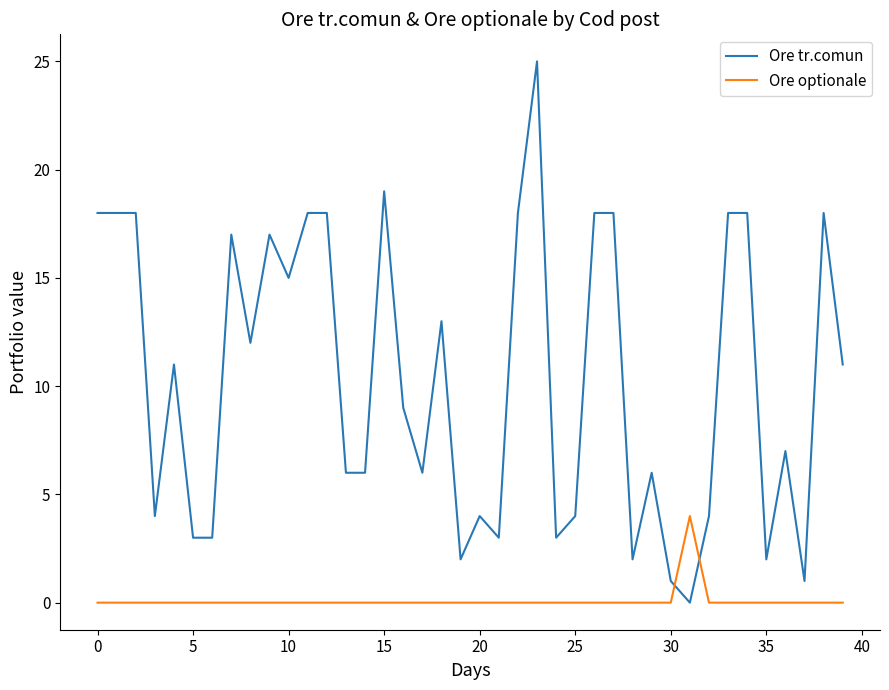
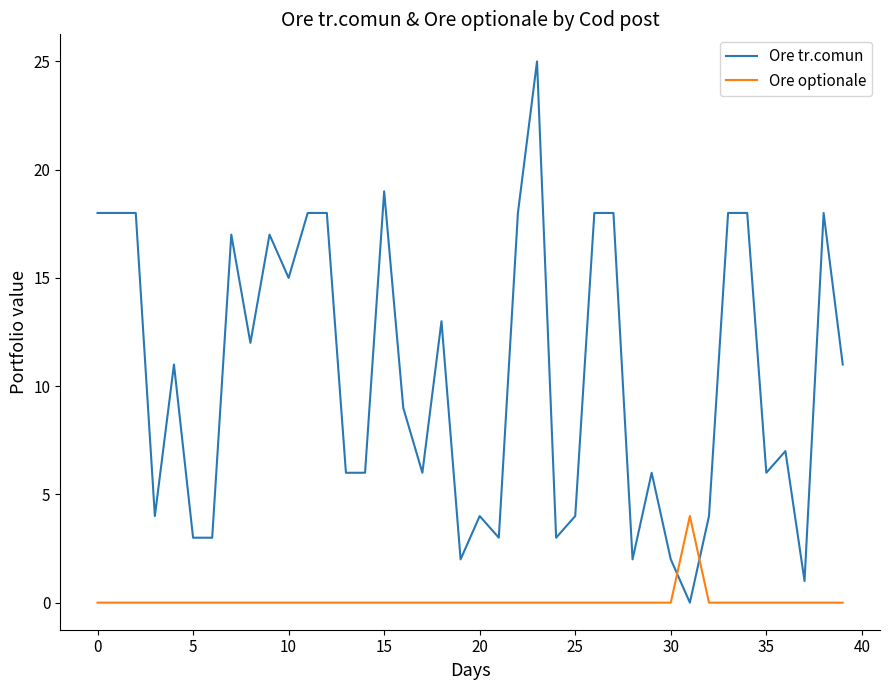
  {
    "Ore tr.comun": {
      "0": 18,
      "5": 3,
      "10": 15,
      "15": 19,
      "20": 4,
      "25": 4,
-     "30": 1,
-     "35": 2
+     "30": 2,
+     "35": 6
    },
    "Ore optionale": {
      "0": 0,
      "5": 0,
      "10": 0,
      "15": 0,
      "20": 0,
      "25": 0,
      "30": 0,
      "35": 0
    }
  }
